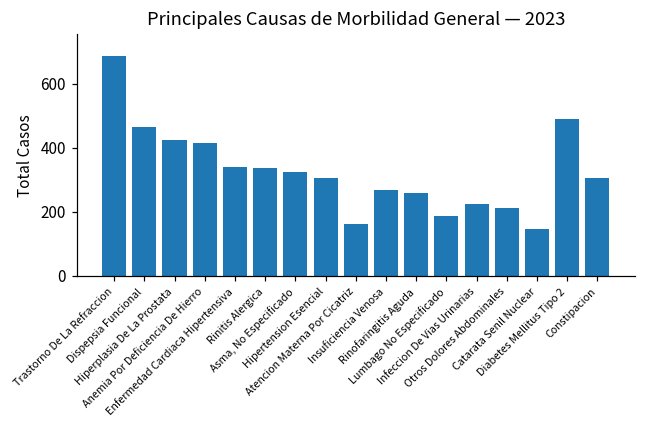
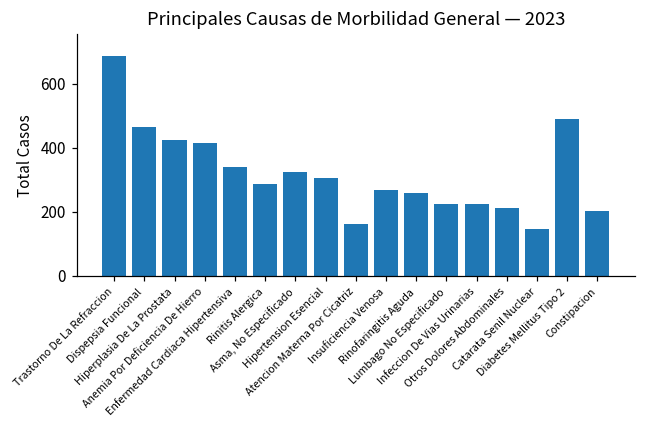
  {
    "Trastorno De La Refraccion": 690,
    "Dispepsia Funcional": 460,
    "Hiperplasia De La Prostata": 430,
    "Anemia Por Deficiencia De Hierro": 410,
    "Enfermedad Cardiaca Hipertensiva": 340,
-   "Rinitis Alergica": 340,
+   "Rinitis Alergica": 290,
    "Asma, No Especificado": 330,
    "Hipertension Esencial": 310,
    "Atencion Materna Por Cicatriz": 160,
    "Insuficiencia Venosa": 270,
    "Rinofaringitis Aguda": 260,
-   "Lumbago No Especificado": 190,
+   "Lumbago No Especificado": 230,
    "Infeccion De Vias Urinarias": 220,
    "Otros Dolores Abdominales": 210,
    "Catarata Senil Nuclear": 150,
    "Diabetes Mellitus Tipo 2": 490,
-   "Constipacion": 310
+   "Constipacion": 200
  }
